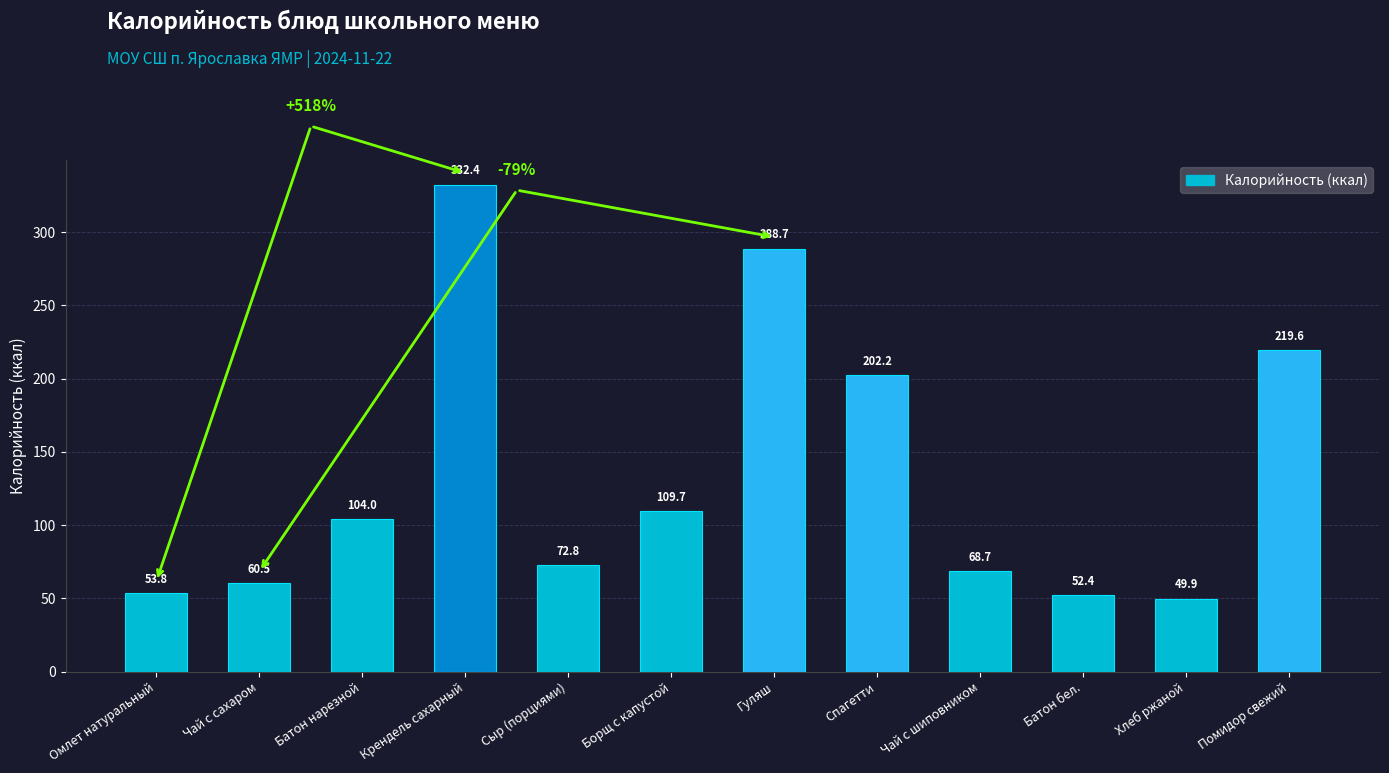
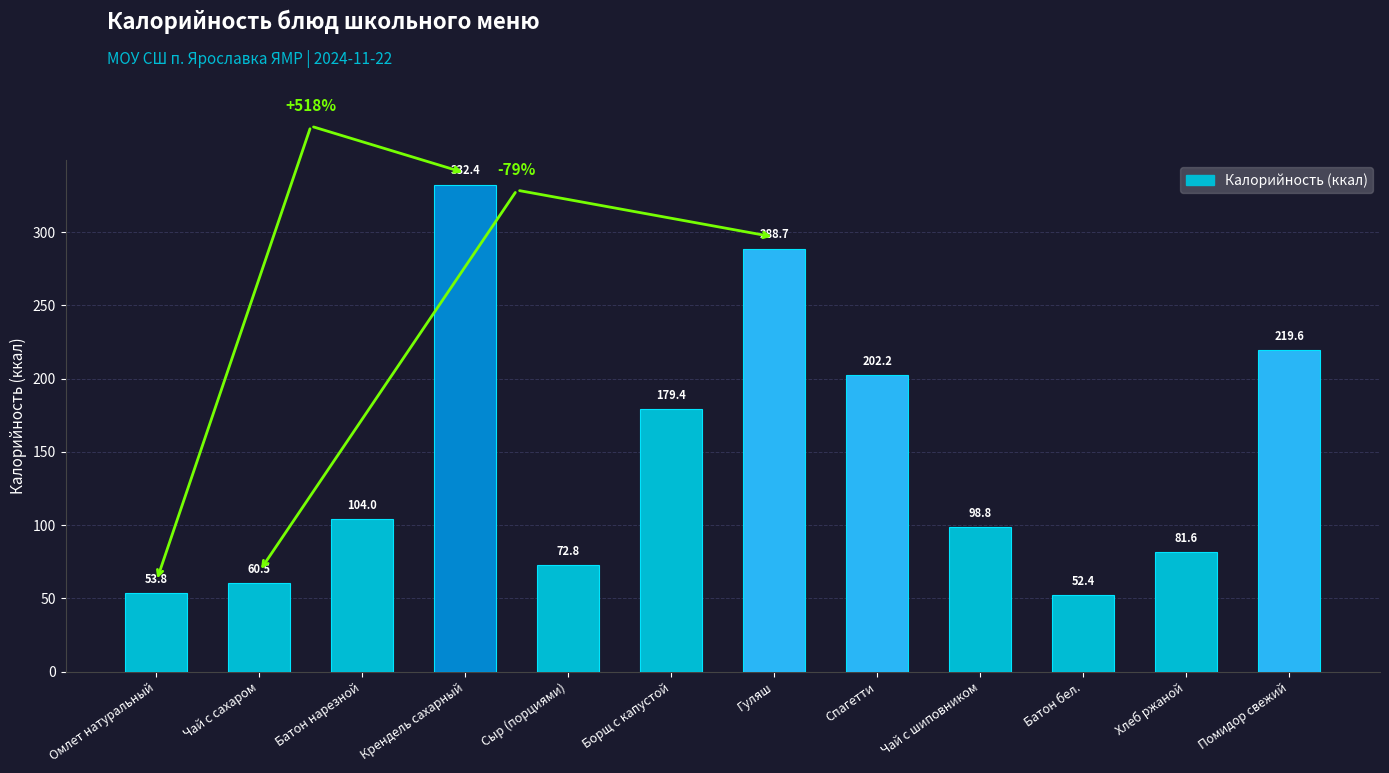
  {
    "Омлет натуральный": 53.8,
    "Чай с сахаром": 60.5,
    "Батон нарезной": 104.0,
    "Крендель сахарный": 332.4,
    "Сыр (порциями)": 72.8,
-   "Борщ с капустой": 109.7,
+   "Борщ с капустой": 179.4,
    "Гуляш": 288.7,
    "Спагетти": 202.2,
-   "Чай с шиповником": 68.7,
+   "Чай с шиповником": 98.8,
    "Батон бел.": 52.4,
-   "Хлеб ржаной": 49.9,
+   "Хлеб ржаной": 81.6,
    "Помидор свежий": 219.6
  }
